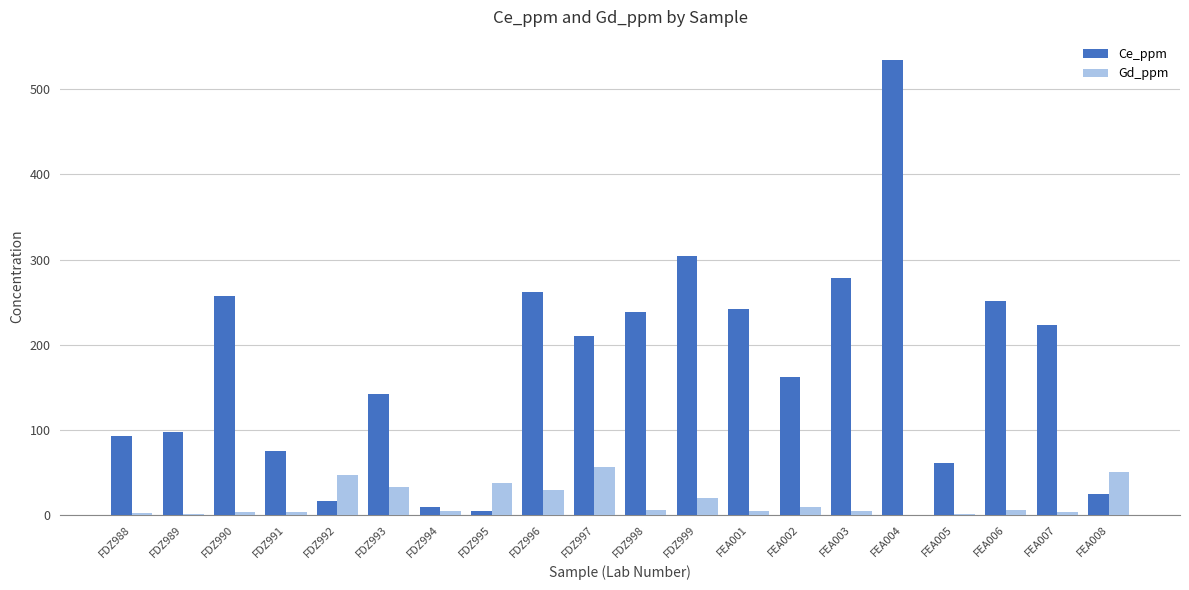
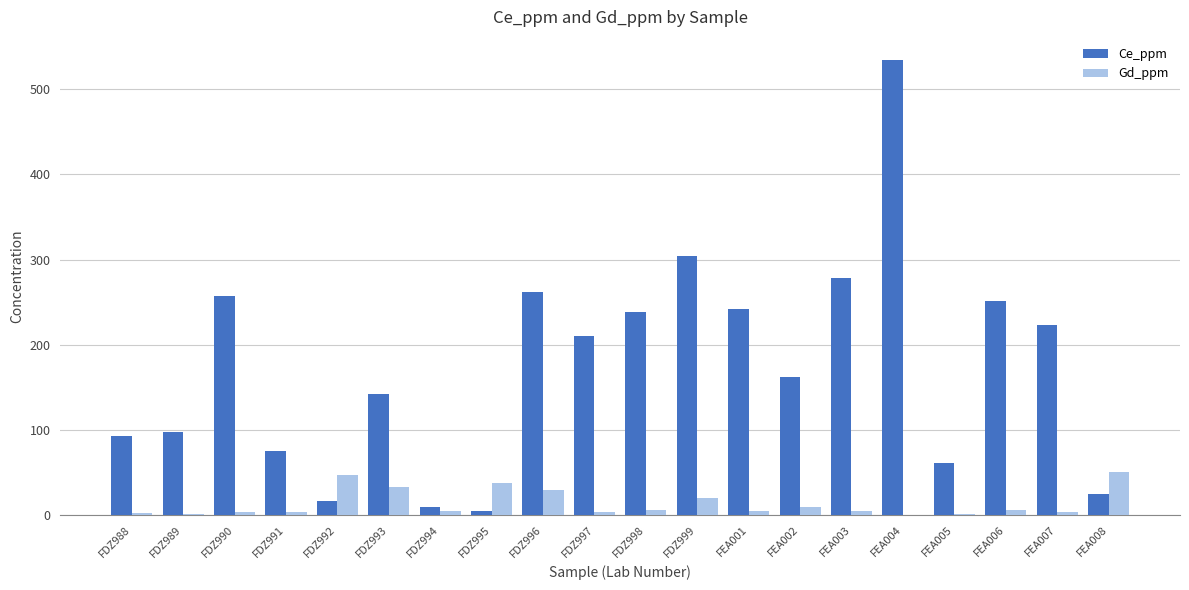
  {
    "Ce_ppm": {
      "FDZ988": 90,
      "FDZ989": 100,
      "FDZ990": 260,
      "FDZ991": 70,
      "FDZ992": 20,
      "FDZ993": 140,
      "FDZ994": 10,
      "FDZ995": 0,
      "FDZ996": 260,
      "FDZ997": 210,
      "FDZ998": 240,
      "FDZ999": 300,
      "FEA001": 240,
      "FEA002": 160,
      "FEA003": 280,
      "FEA004": 530,
      "FEA005": 60,
      "FEA006": 250,
      "FEA007": 220,
      "FEA008": 20
    },
    "Gd_ppm": {
      "FDZ988": 0,
      "FDZ990": 0,
      "FDZ991": 0,
      "FDZ992": 50,
      "FDZ993": 30,
      "FDZ994": 10,
      "FDZ995": 40,
      "FDZ996": 30,
-     "FDZ997": 60,
+     "FDZ997": 0,
      "FDZ998": 10,
      "FDZ999": 20,
      "FEA001": 10,
      "FEA002": 10,
      "FEA003": 0,
      "FEA006": 10,
      "FEA007": 0,
      "FEA008": 50
    }
  }
